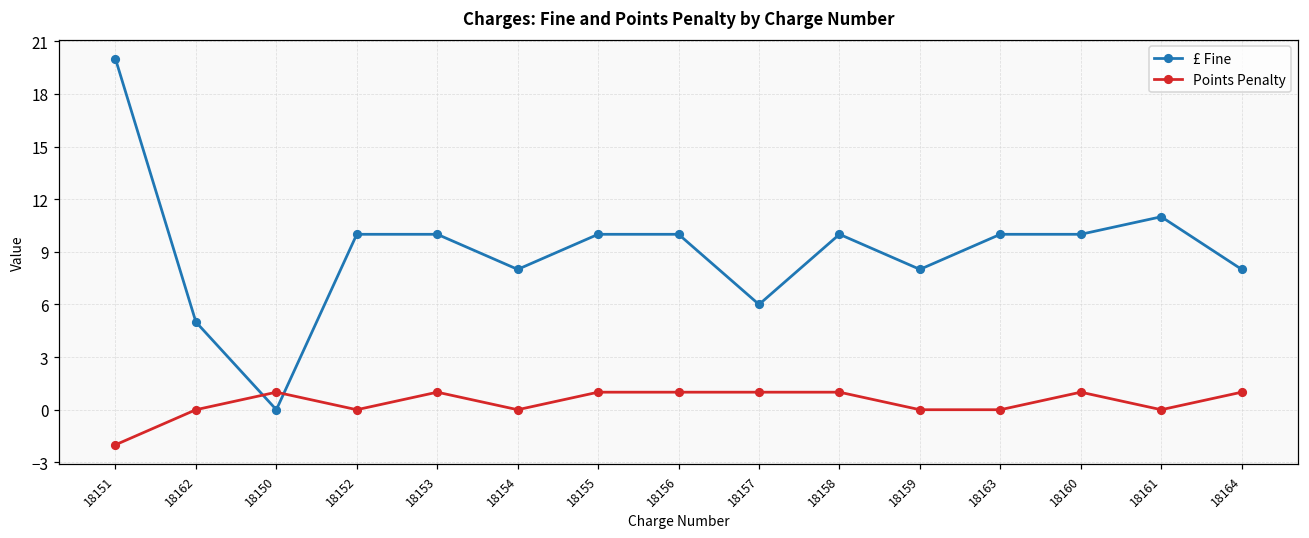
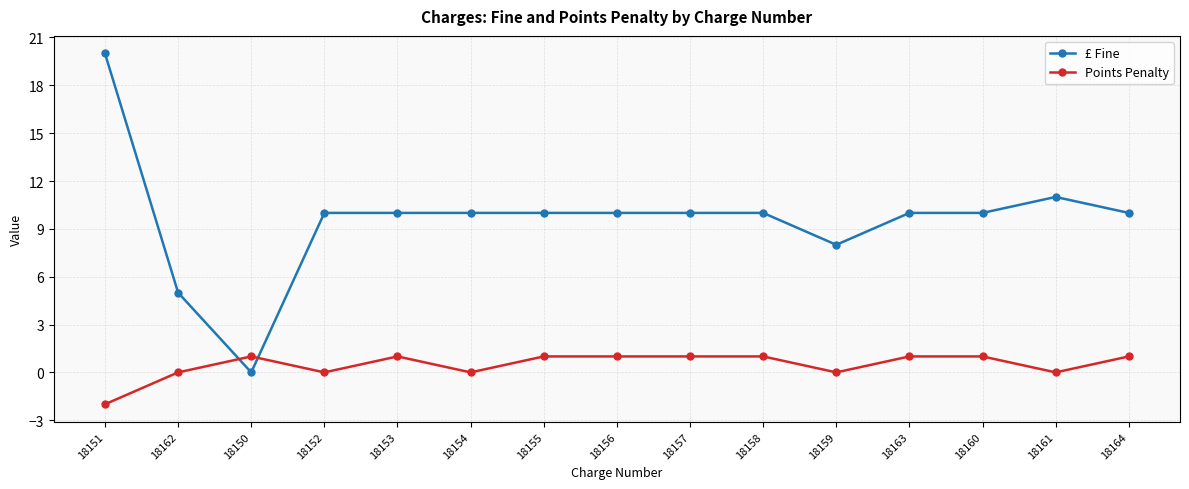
  {
    "£ Fine": {
      "18151": 20,
      "18162": 5,
      "18150": 0,
      "18152": 10,
      "18153": 10,
-     "18154": 8,
+     "18154": 10,
      "18155": 10,
      "18156": 10,
-     "18157": 6,
+     "18157": 10,
      "18158": 10,
      "18159": 8,
      "18163": 10,
      "18160": 10,
      "18161": 11,
-     "18164": 8
+     "18164": 10
    },
    "Points Penalty": {
      "18151": -2,
      "18162": 0,
      "18150": 1,
      "18152": 0,
      "18153": 1,
      "18154": 0,
      "18155": 1,
      "18156": 1,
      "18157": 1,
      "18158": 1,
      "18159": 0,
-     "18163": 0,
+     "18163": 1,
      "18160": 1,
      "18161": 0,
      "18164": 1
    }
  }
